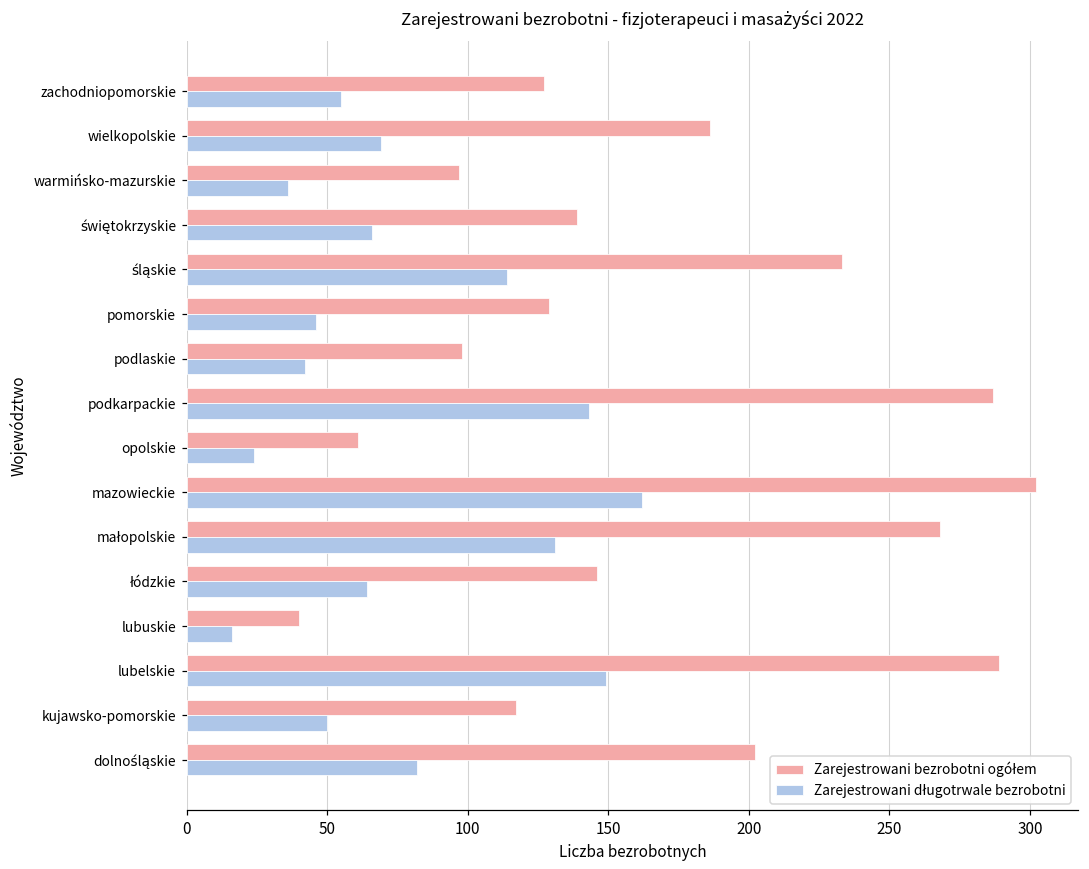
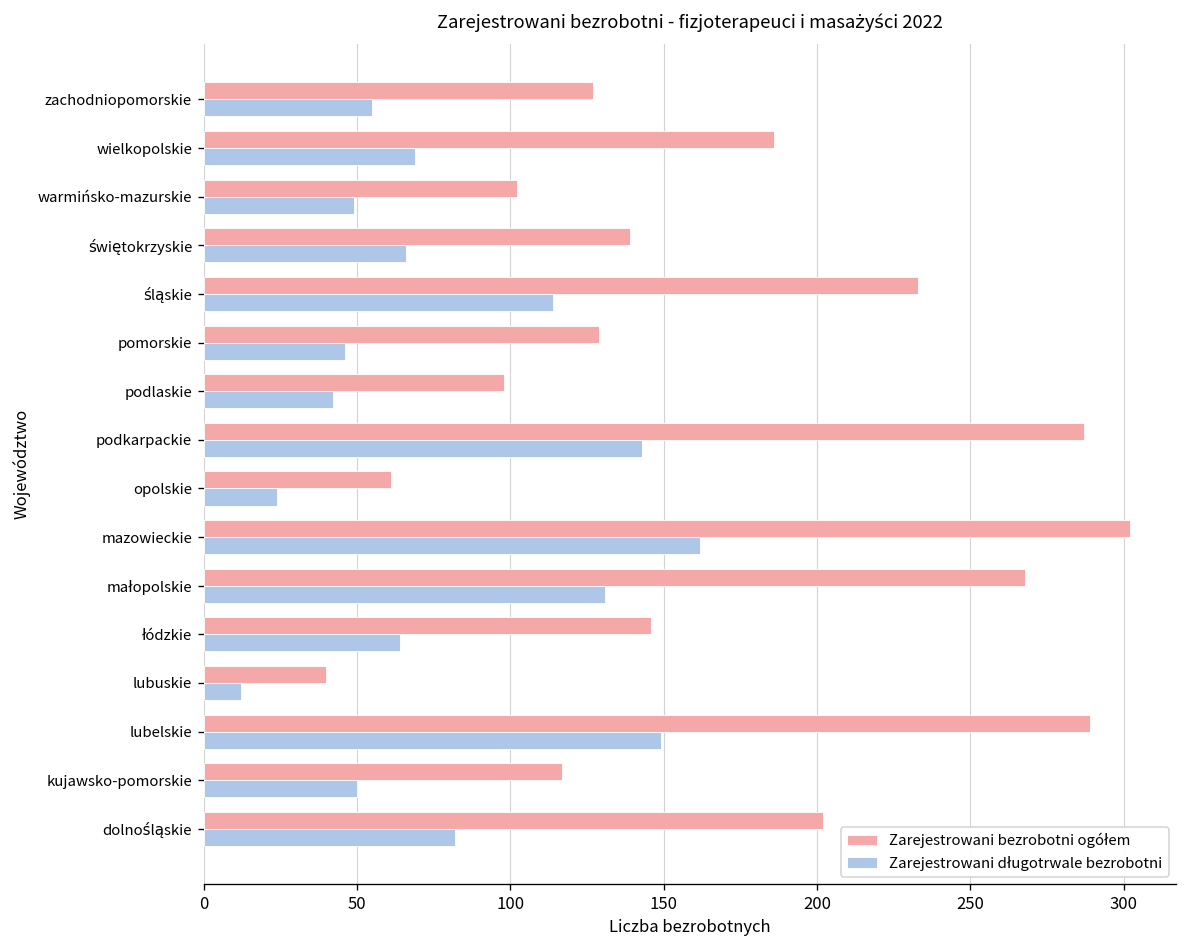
  {
    "Zarejestrowani bezrobotni ogółem": {
      "zachodniopomorskie": 127,
      "wielkopolskie": 186,
-     "warmińsko-mazurskie": 97,
+     "warmińsko-mazurskie": 102,
      "świętokrzyskie": 139,
      "śląskie": 233,
      "pomorskie": 129,
      "podlaskie": 98,
      "podkarpackie": 287,
      "opolskie": 61,
      "mazowieckie": 302,
      "małopolskie": 268,
      "łódzkie": 146,
      "lubuskie": 40,
      "lubelskie": 289,
      "kujawsko-pomorskie": 117,
      "dolnośląskie": 202
    },
    "Zarejestrowani długotrwale bezrobotni": {
      "zachodniopomorskie": 55,
      "wielkopolskie": 69,
-     "warmińsko-mazurskie": 36,
+     "warmińsko-mazurskie": 49,
      "świętokrzyskie": 66,
      "śląskie": 114,
      "pomorskie": 46,
      "podlaskie": 42,
      "podkarpackie": 143,
      "opolskie": 24,
      "mazowieckie": 162,
      "małopolskie": 131,
      "łódzkie": 64,
-     "lubuskie": 16,
+     "lubuskie": 12,
      "lubelskie": 149,
      "kujawsko-pomorskie": 50,
      "dolnośląskie": 82
    }
  }
